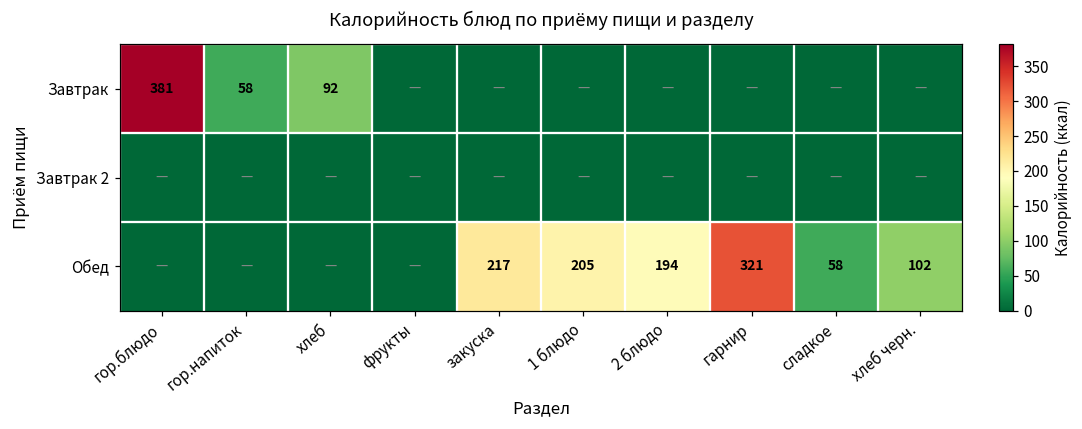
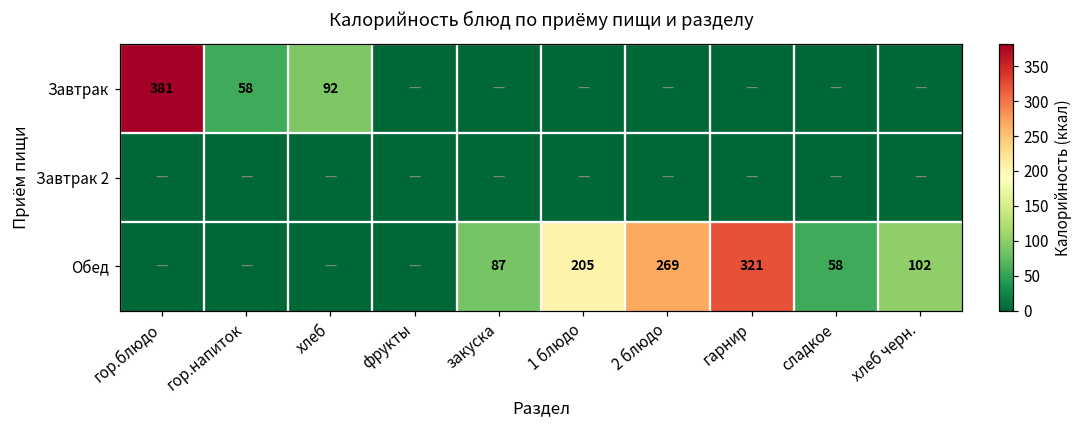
  {
    "Завтрак": {
      "гор.блюдо": 381,
      "гор.напиток": 58,
      "хлеб": 92
    },
    "Обед": {
-     "закуска": 217,
+     "закуска": 87,
      "1 блюдо": 205,
-     "2 блюдо": 194,
+     "2 блюдо": 269,
      "гарнир": 321,
      "сладкое": 58,
      "хлеб черн.": 102
    }
  }
